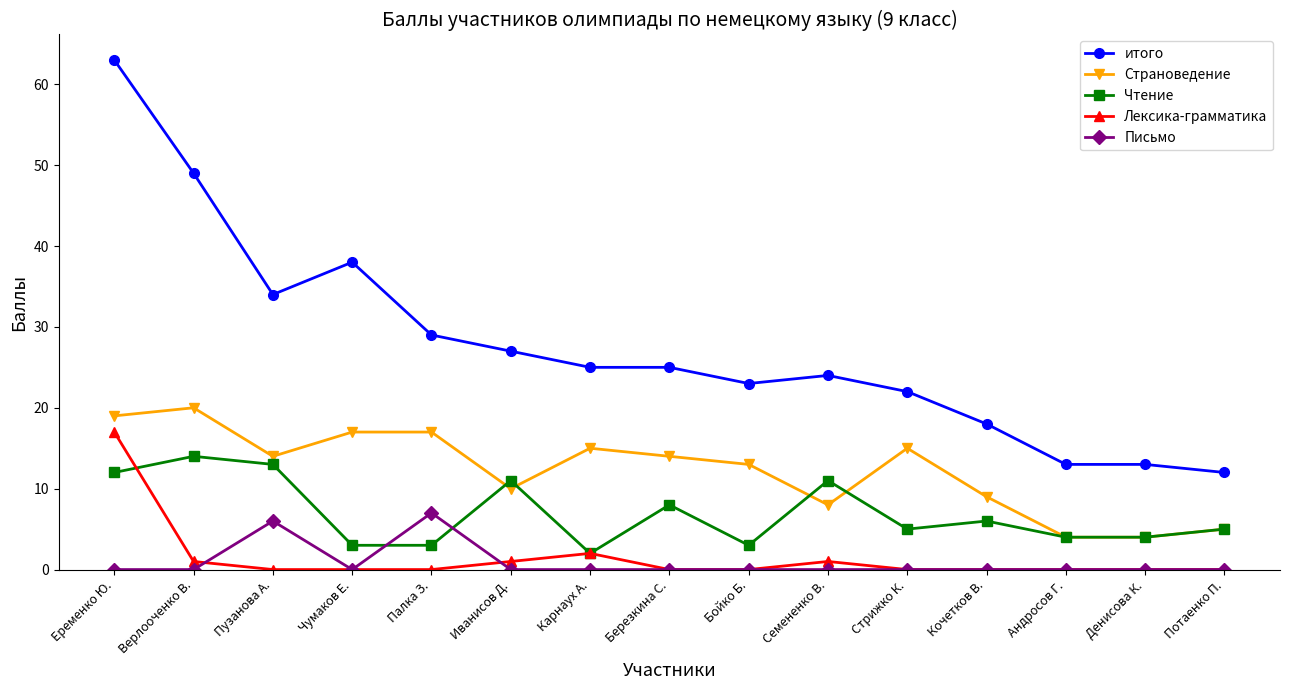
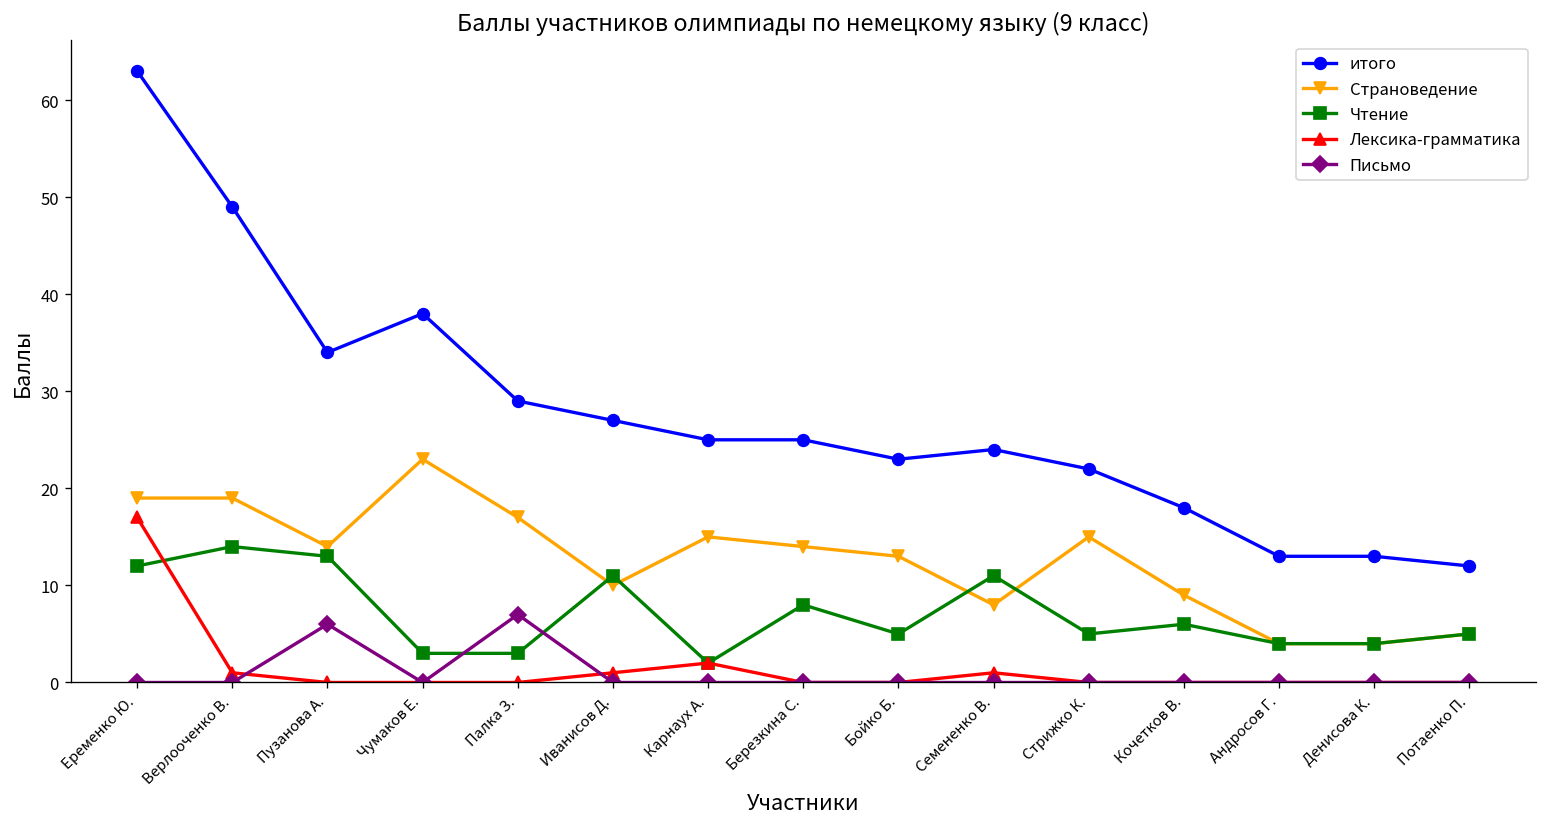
  {
    "итого": {
      "Еременко Ю.": 63,
      "Верлооченко В.": 49,
      "Пузанова А.": 34,
      "Чумаков Е.": 38,
      "Палка З.": 29,
      "Иванисов Д.": 27,
      "Карнаух А.": 25,
      "Березкина С.": 25,
      "Бойко Б.": 23,
      "Семененко В.": 24,
      "Стрижко К.": 22,
      "Кочетков В.": 18,
      "Андросов Г.": 13,
      "Денисова К.": 13,
      "Потаенко П.": 12
    },
    "Страноведение": {
      "Еременко Ю.": 19,
-     "Верлооченко В.": 20,
+     "Верлооченко В.": 19,
      "Пузанова А.": 14,
-     "Чумаков Е.": 17,
+     "Чумаков Е.": 23,
      "Палка З.": 17,
      "Иванисов Д.": 10,
      "Карнаух А.": 15,
      "Березкина С.": 14,
      "Бойко Б.": 13,
      "Семененко В.": 8,
      "Стрижко К.": 15,
      "Кочетков В.": 9
    },
    "Чтение": {
      "Еременко Ю.": 12,
      "Верлооченко В.": 14,
      "Пузанова А.": 13,
      "Чумаков Е.": 3,
      "Палка З.": 3,
      "Иванисов Д.": 11,
      "Березкина С.": 8,
-     "Бойко Б.": 3,
+     "Бойко Б.": 5,
      "Семененко В.": 11,
      "Стрижко К.": 5,
      "Кочетков В.": 6
    },
    "Лексика-грамматика": {
      "Еременко Ю.": 17,
      "Верлооченко В.": 1,
      "Пузанова А.": 0,
      "Палка З.": 0,
      "Иванисов Д.": 1,
      "Семененко В.": 1
    },
    "Письмо": {
      "Еременко Ю.": 0,
      "Верлооченко В.": 0,
      "Пузанова А.": 6,
      "Палка З.": 7,
      "Иванисов Д.": 0,
      "Карнаух А.": 0,
      "Семененко В.": 0
    }
  }
